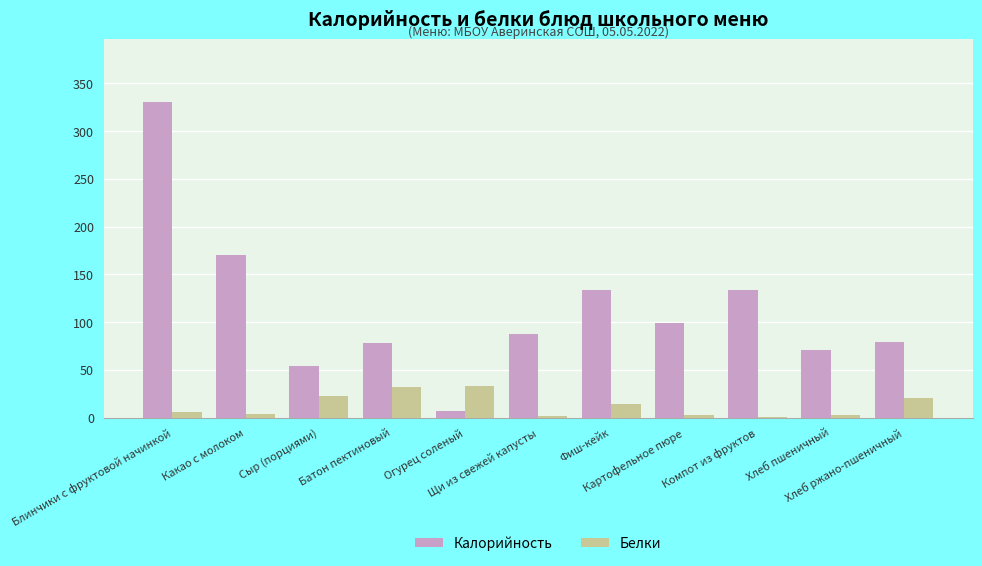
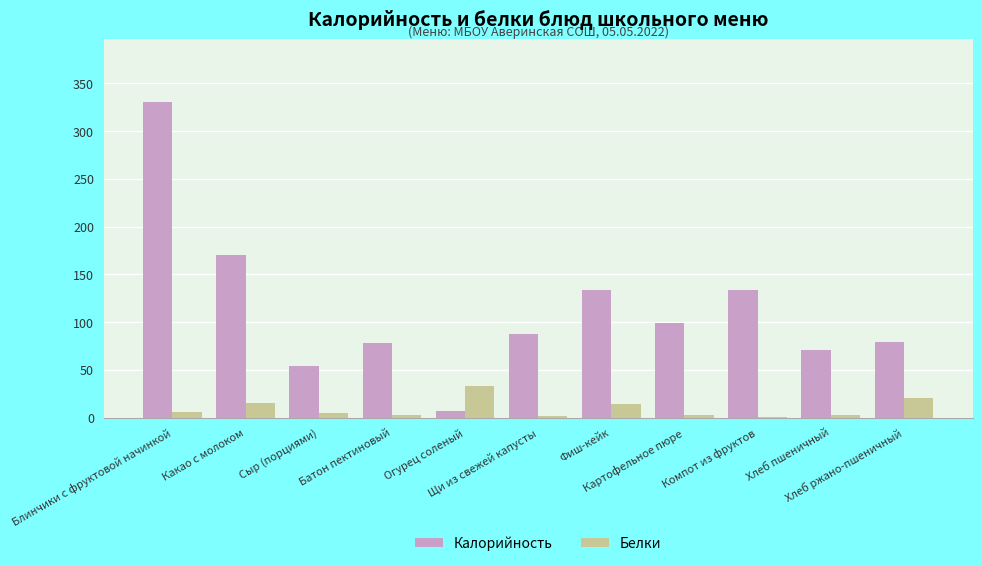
  {
    "Калорийность": {
      "Блинчики с фруктовой начинкой": 330,
      "Какао с молоком": 170,
      "Сыр (порциями)": 50,
      "Батон пектиновый": 80,
      "Огурец соленый": 10,
      "Щи из свежей капусты": 90,
      "Фиш-кейк": 130,
      "Картофельное пюре": 100,
      "Компот из фруктов": 130,
      "Хлеб пшеничный": 70,
      "Хлеб ржано-пшеничный": 80
    },
    "Белки": {
      "Блинчики с фруктовой начинкой": 10,
-     "Какао с молоком": 0,
-     "Сыр (порциями)": 20,
-     "Батон пектиновый": 30,
+     "Какао с молоком": 10,
+     "Сыр (порциями)": 0,
+     "Батон пектиновый": 0,
      "Огурец соленый": 30,
      "Фиш-кейк": 10,
      "Картофельное пюре": 0,
      "Хлеб ржано-пшеничный": 20
    }
  }
